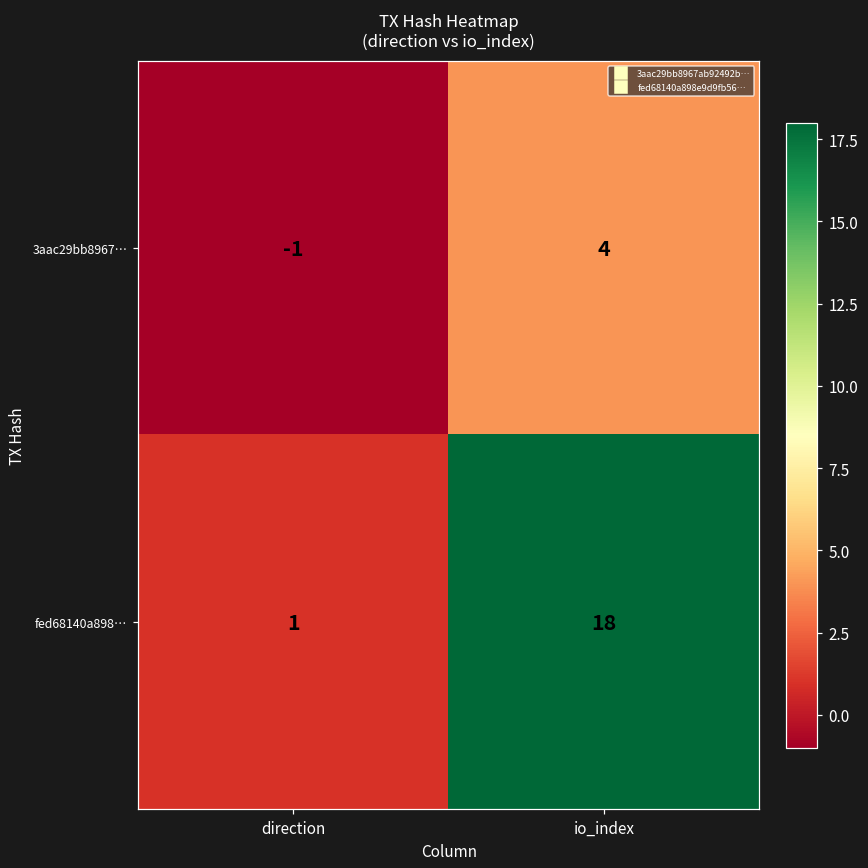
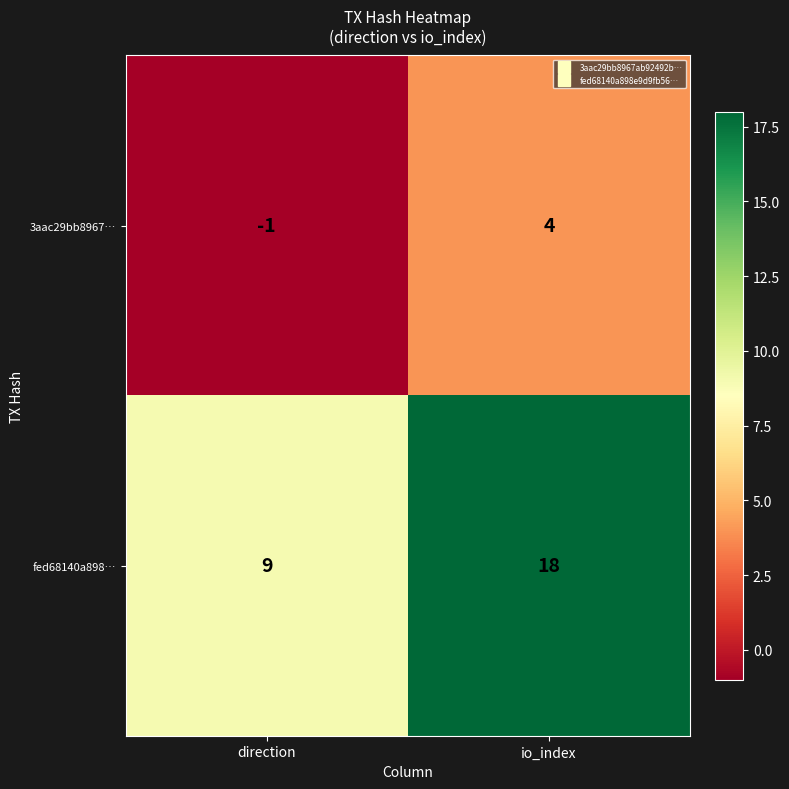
  {
    "3aac29bb8967…": {
      "direction": -1,
      "io_index": 4
    },
    "fed68140a898…": {
-     "direction": 1,
+     "direction": 9,
      "io_index": 18
    }
  }
